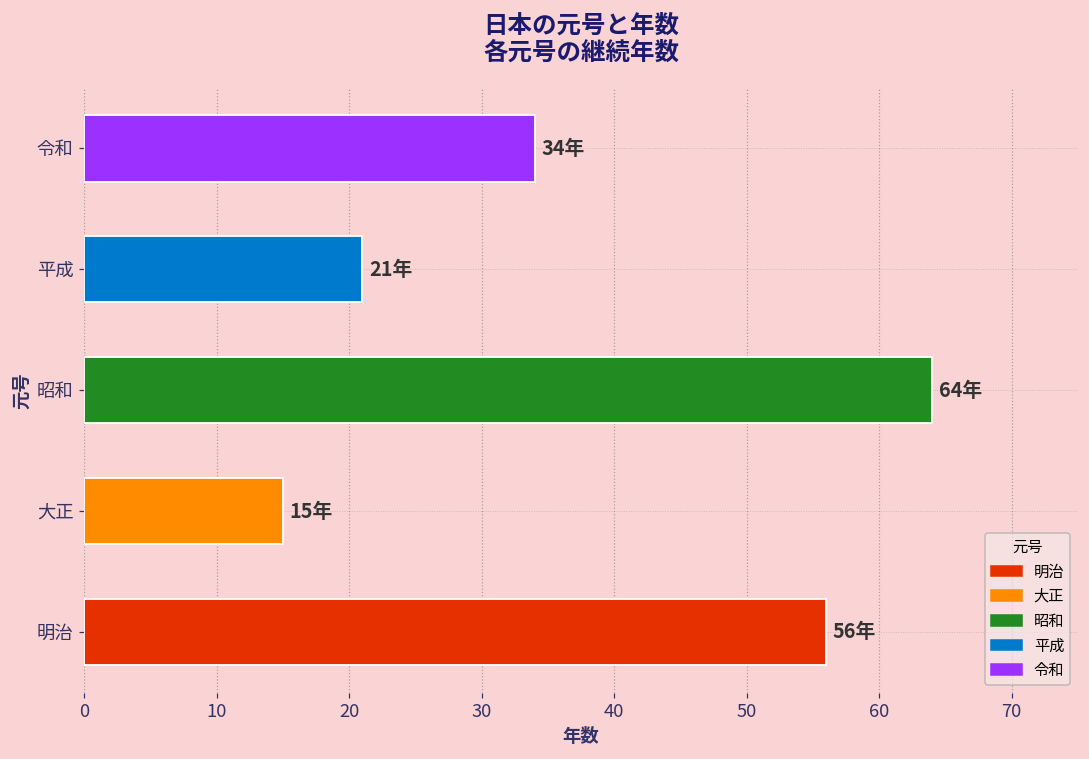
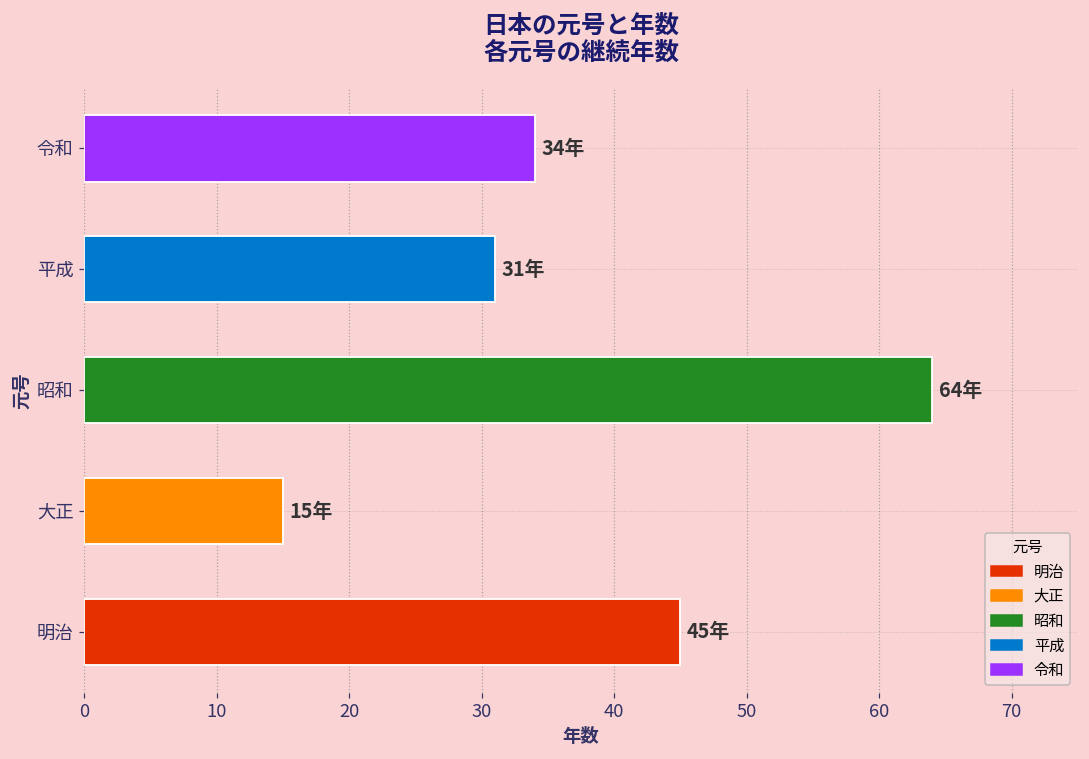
  {
    "令和": "34年",
-   "平成": "21年",
+   "平成": "31年",
    "昭和": "64年",
    "大正": "15年",
-   "明治": "56年"
+   "明治": "45年"
  }
